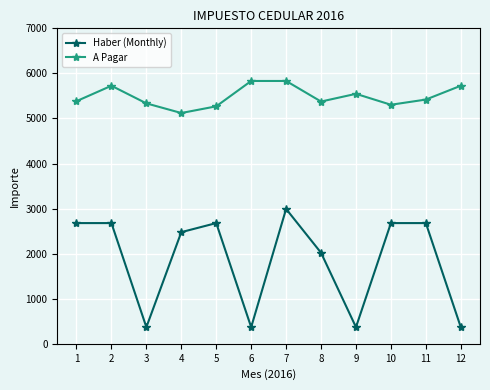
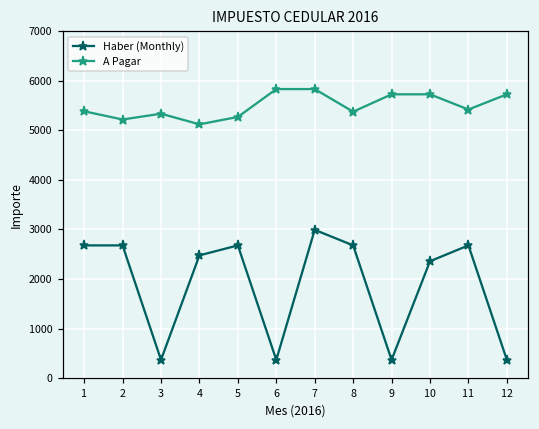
  {
    "Haber (Monthly)": {
      "1": 2700,
      "2": 2700,
      "3": 400,
      "4": 2500,
      "5": 2700,
      "6": 400,
      "7": 3000,
-     "8": 2000,
+     "8": 2700,
      "9": 400,
-     "10": 2700,
+     "10": 2400,
      "11": 2700,
      "12": 400
    },
    "A Pagar": {
      "1": 5400,
-     "2": 5700,
+     "2": 5200,
      "3": 5300,
      "4": 5100,
      "5": 5300,
      "6": 5800,
      "7": 5800,
      "8": 5400,
-     "9": 5500,
-     "10": 5300,
+     "9": 5700,
+     "10": 5700,
      "11": 5400,
      "12": 5700
    }
  }
